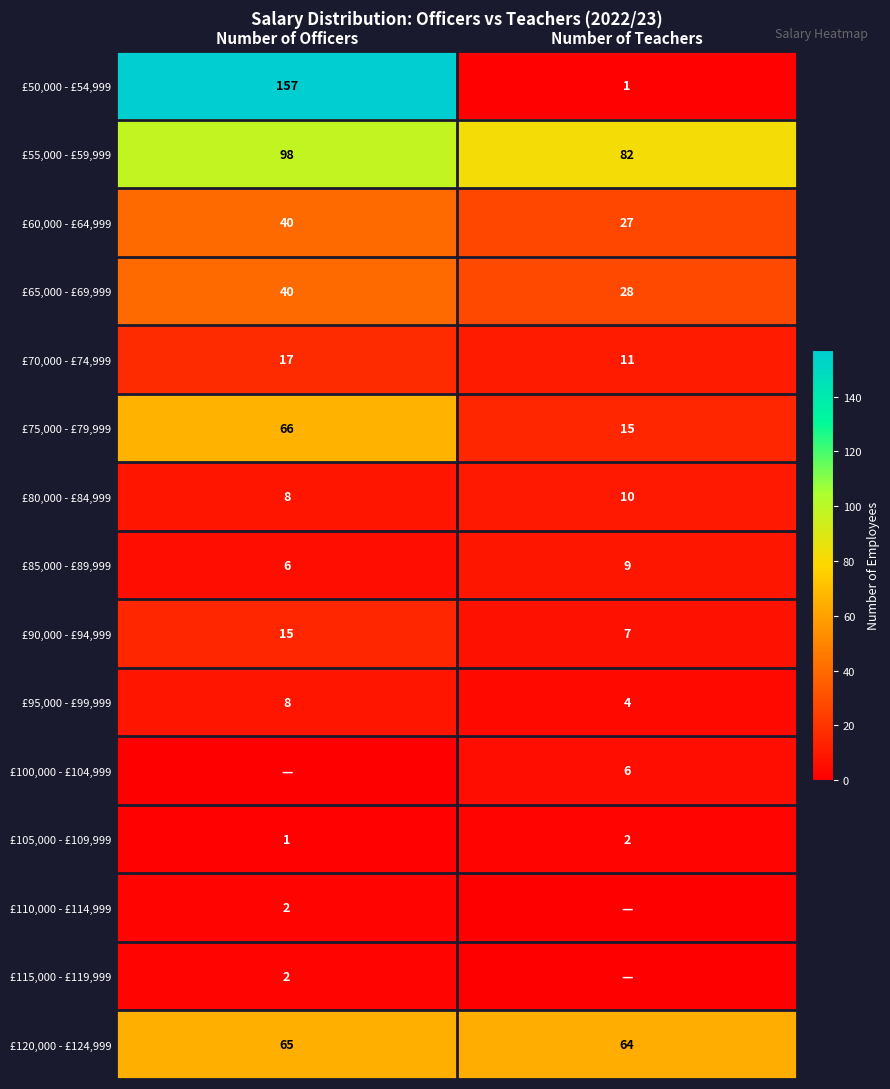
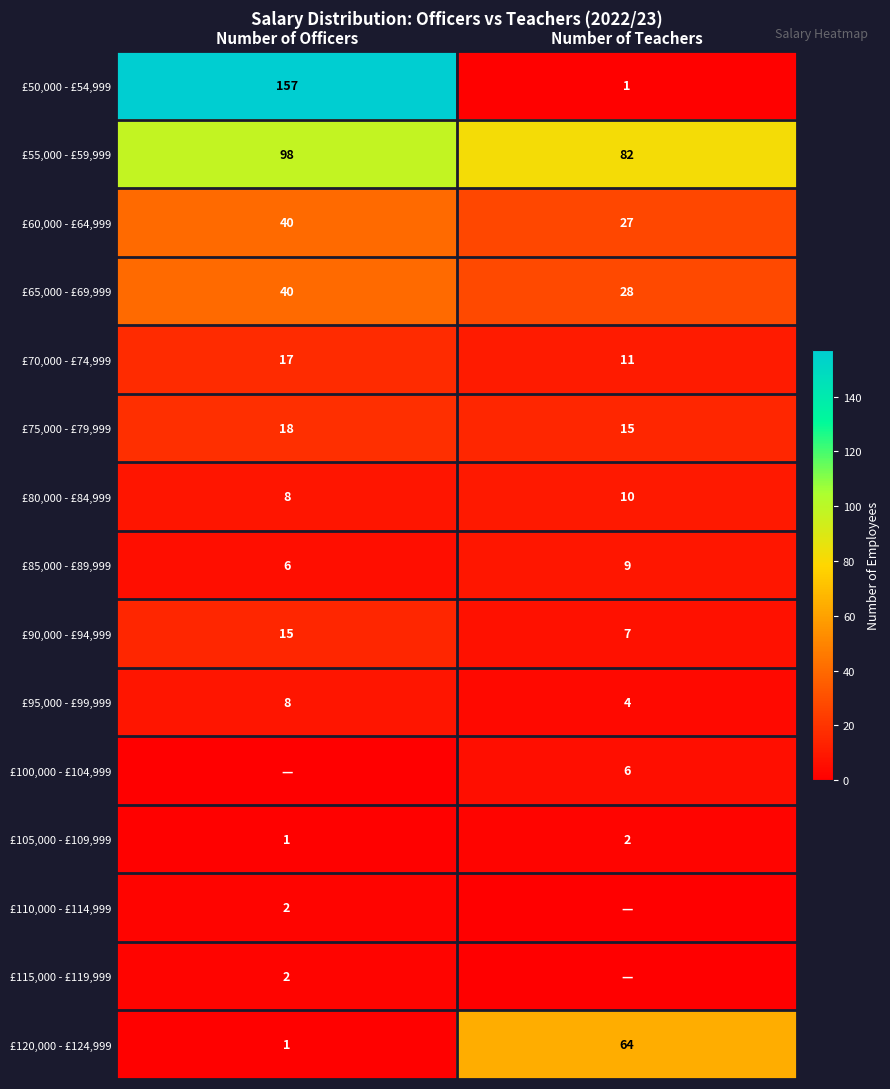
  {
    "£50,000 - £54,999": {
      "Number of Officers": 157,
      "Number of Teachers": 1
    },
    "£55,000 - £59,999": {
      "Number of Officers": 98,
      "Number of Teachers": 82
    },
    "£60,000 - £64,999": {
      "Number of Officers": 40,
      "Number of Teachers": 27
    },
    "£65,000 - £69,999": {
      "Number of Officers": 40,
      "Number of Teachers": 28
    },
    "£70,000 - £74,999": {
      "Number of Officers": 17,
      "Number of Teachers": 11
    },
    "£75,000 - £79,999": {
-     "Number of Officers": 66,
+     "Number of Officers": 18,
      "Number of Teachers": 15
    },
    "£80,000 - £84,999": {
      "Number of Officers": 8,
      "Number of Teachers": 10
    },
    "£85,000 - £89,999": {
      "Number of Officers": 6,
      "Number of Teachers": 9
    },
    "£90,000 - £94,999": {
      "Number of Officers": 15,
      "Number of Teachers": 7
    },
    "£95,000 - £99,999": {
      "Number of Officers": 8,
      "Number of Teachers": 4
    },
    "£100,000 - £104,999": {
      "Number of Teachers": 6
    },
    "£105,000 - £109,999": {
      "Number of Officers": 1,
      "Number of Teachers": 2
    },
    "£110,000 - £114,999": {
      "Number of Officers": 2
    },
    "£115,000 - £119,999": {
      "Number of Officers": 2
    },
    "£120,000 - £124,999": {
-     "Number of Officers": 65,
+     "Number of Officers": 1,
      "Number of Teachers": 64
    }
  }
